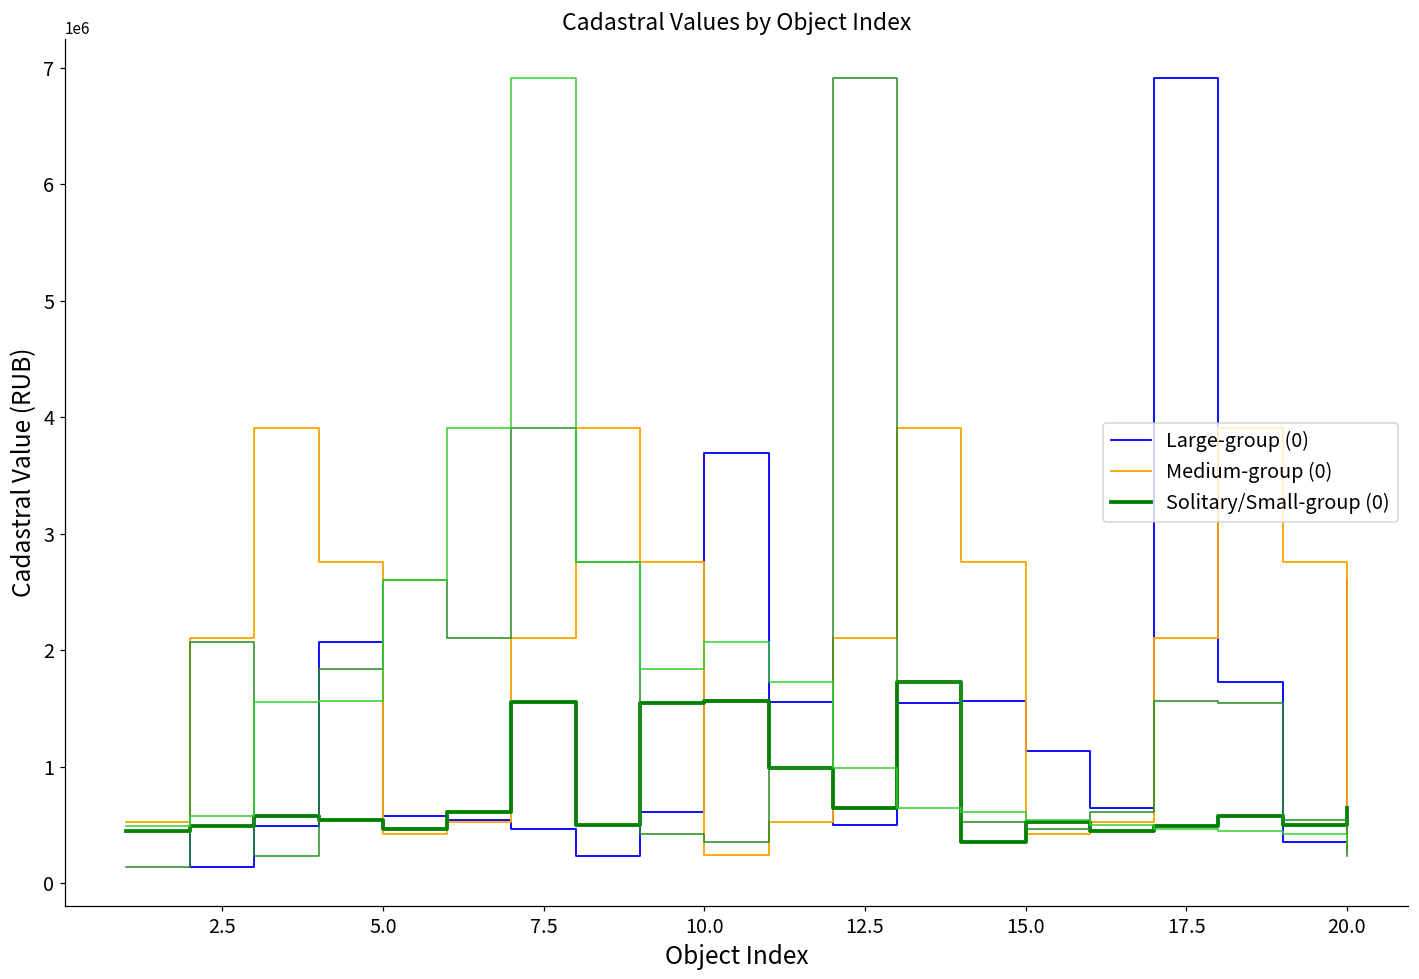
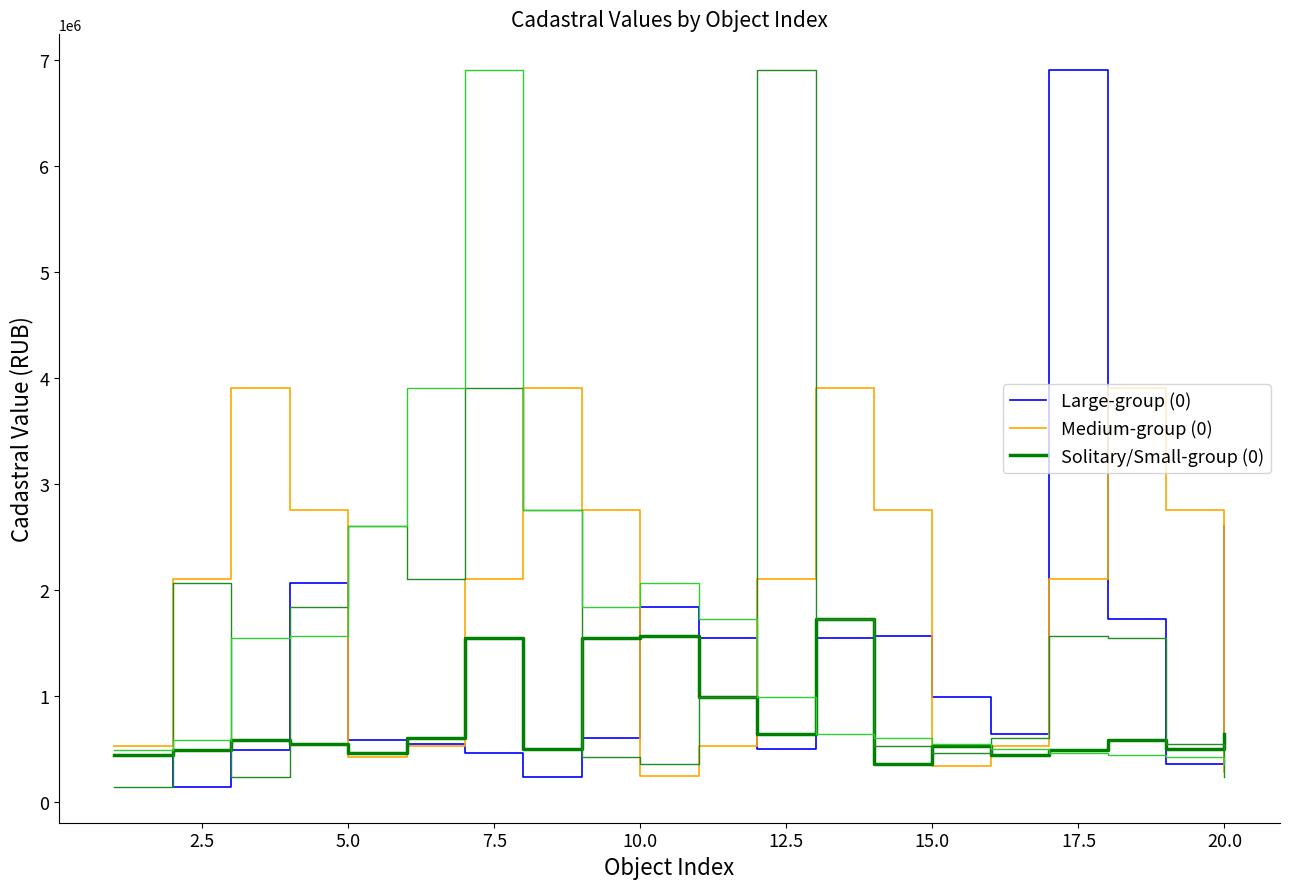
  {
    "Large-group (0)": {
      "5.0": 580000,
-     "10.0": 3690000,
-     "15.0": 1130000,
+     "10.0": 1840000,
+     "15.0": 990000,
      "20.0": 2600000
    },
    "Medium-group (0)": {
      "5.0": 420000,
      "10.0": 240000,
-     "15.0": 420000,
+     "15.0": 340000,
      "20.0": 280000
    }
  }
